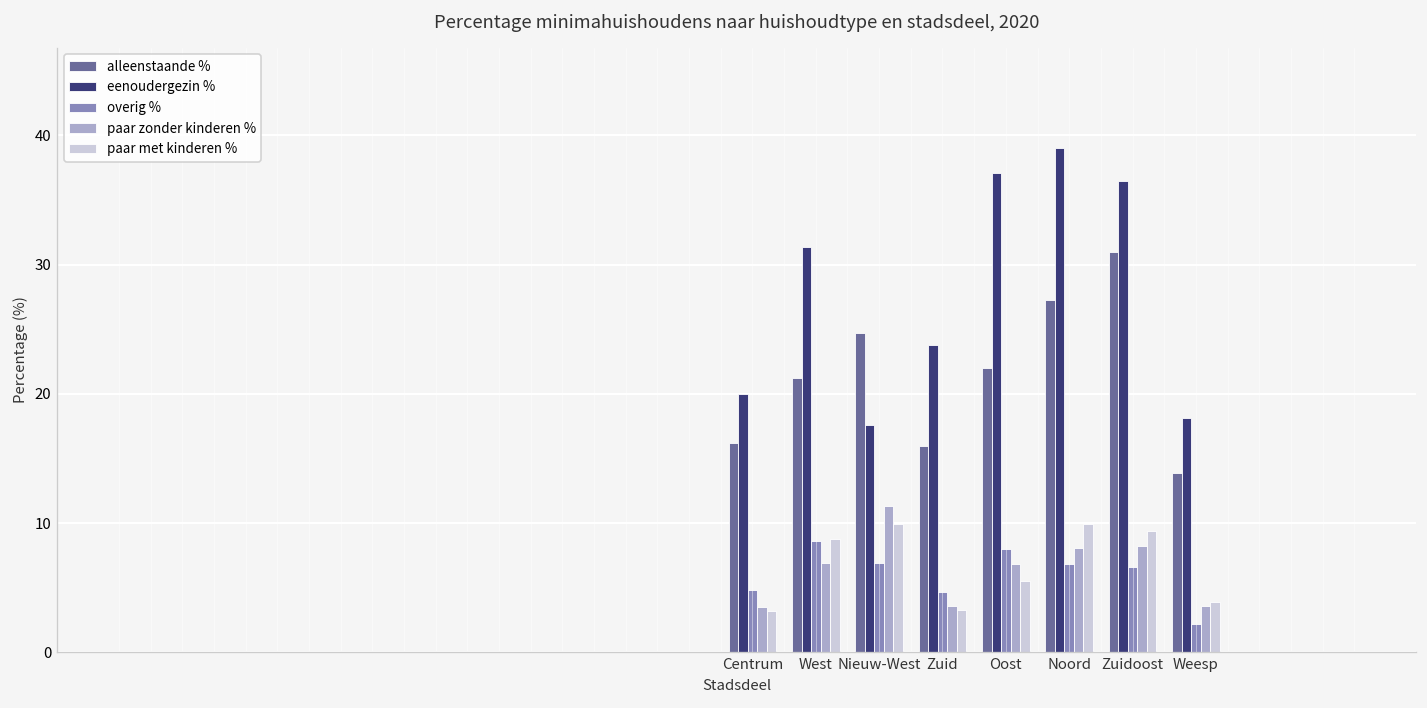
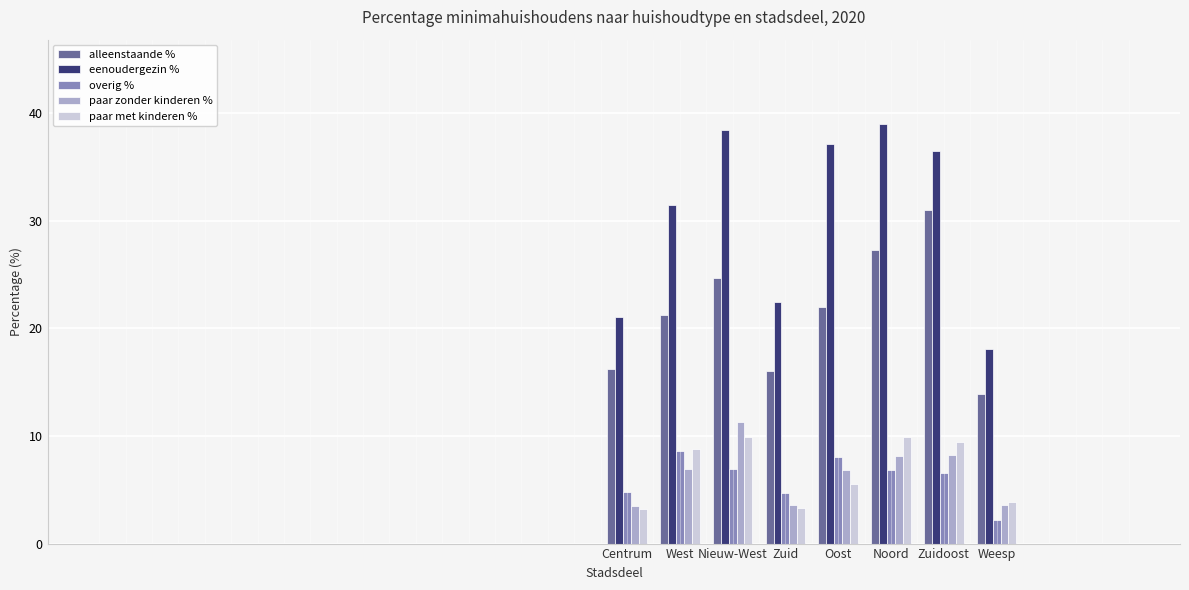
  {
    "eenoudergezin %": {
-     "Centrum": 20,
+     "Centrum": 21,
      "West": 31.4,
-     "Nieuw-West": 17.6,
-     "Zuid": 23.8,
+     "Nieuw-West": 38.4,
+     "Zuid": 22.4,
      "Oost": 37.1,
      "Noord": 39.0,
      "Zuidoost": 36.5,
      "Weesp": 18.1
    }
  }
